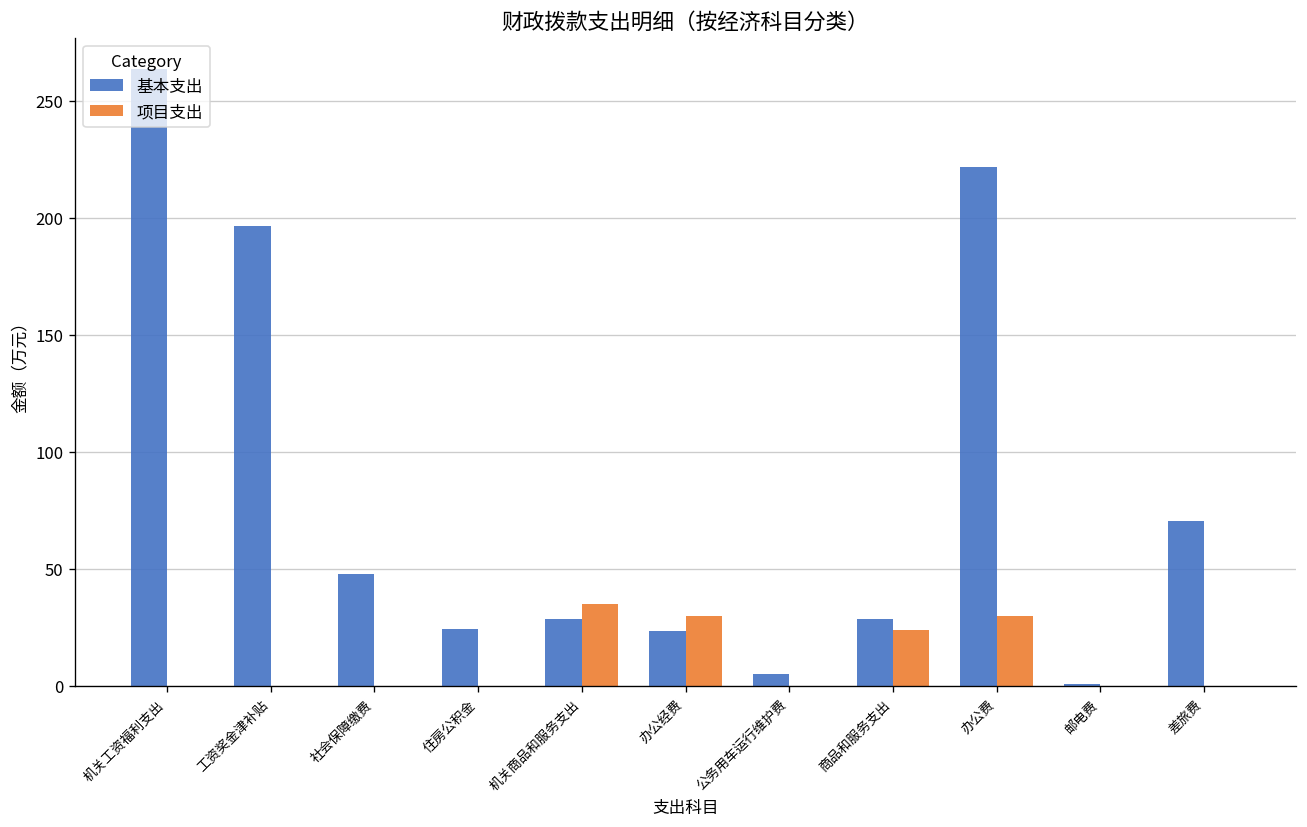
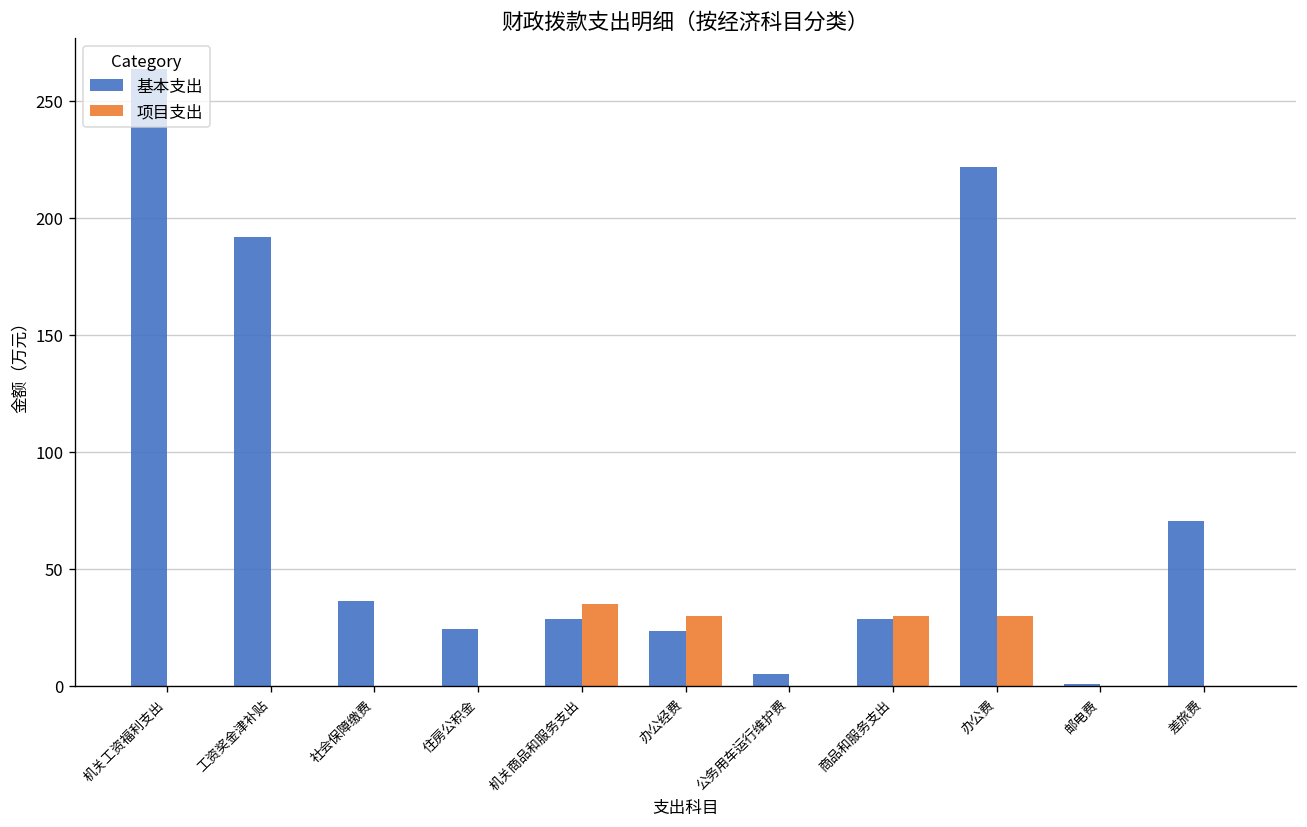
  {
    "基本支出": {
-     "工资奖金津补贴": 196,
-     "社会保障缴费": 48,
+     "工资奖金津补贴": 192,
+     "社会保障缴费": 36,
      "住房公积金": 24,
      "机关商品和服务支出": 29,
      "办公经费": 24,
      "公务用车运行维护费": 5,
      "商品和服务支出": 29,
      "办公费": 222,
      "差旅费": 71
    },
    "项目支出": {
      "机关工资福利支出": 0,
      "工资奖金津补贴": 0,
      "社会保障缴费": 0,
      "住房公积金": 0,
      "机关商品和服务支出": 35,
      "办公经费": 30,
      "公务用车运行维护费": 0,
-     "商品和服务支出": 24,
+     "商品和服务支出": 30,
      "办公费": 30,
      "邮电费": 0,
      "差旅费": 0
    }
  }
